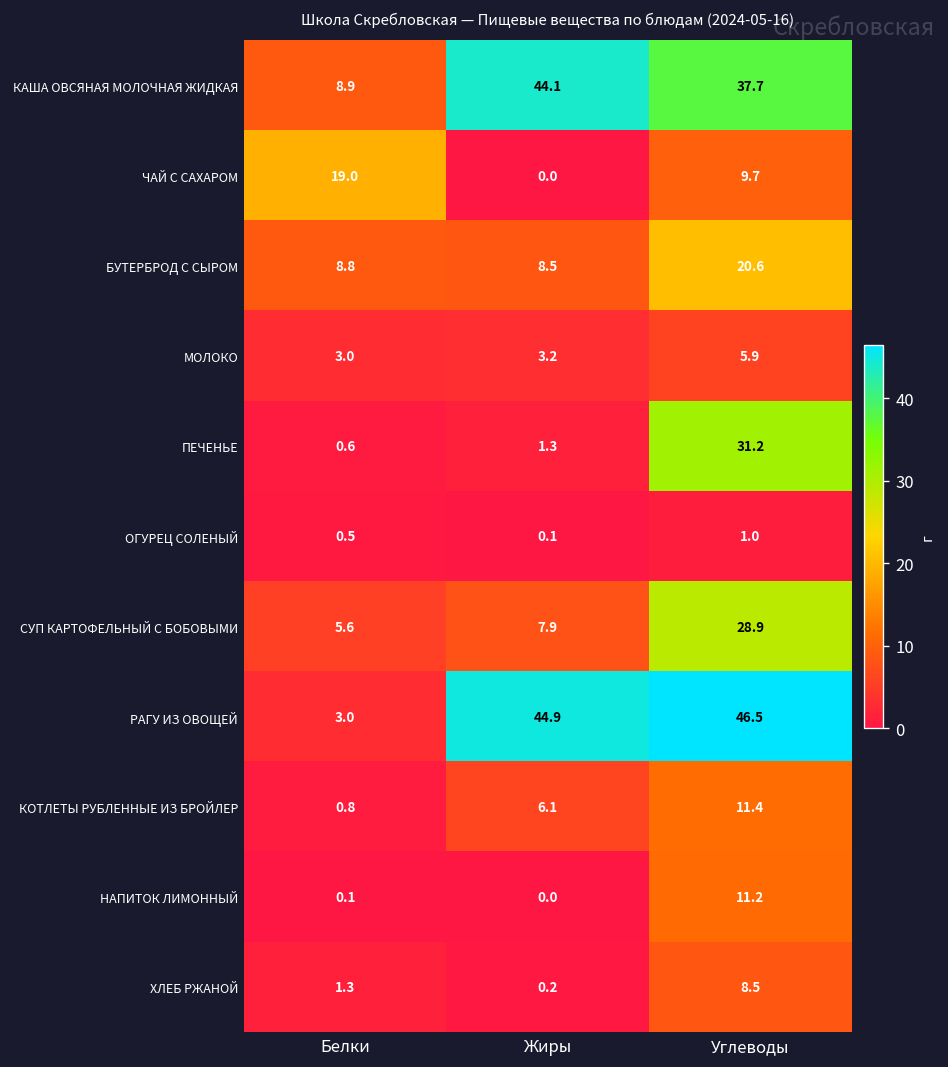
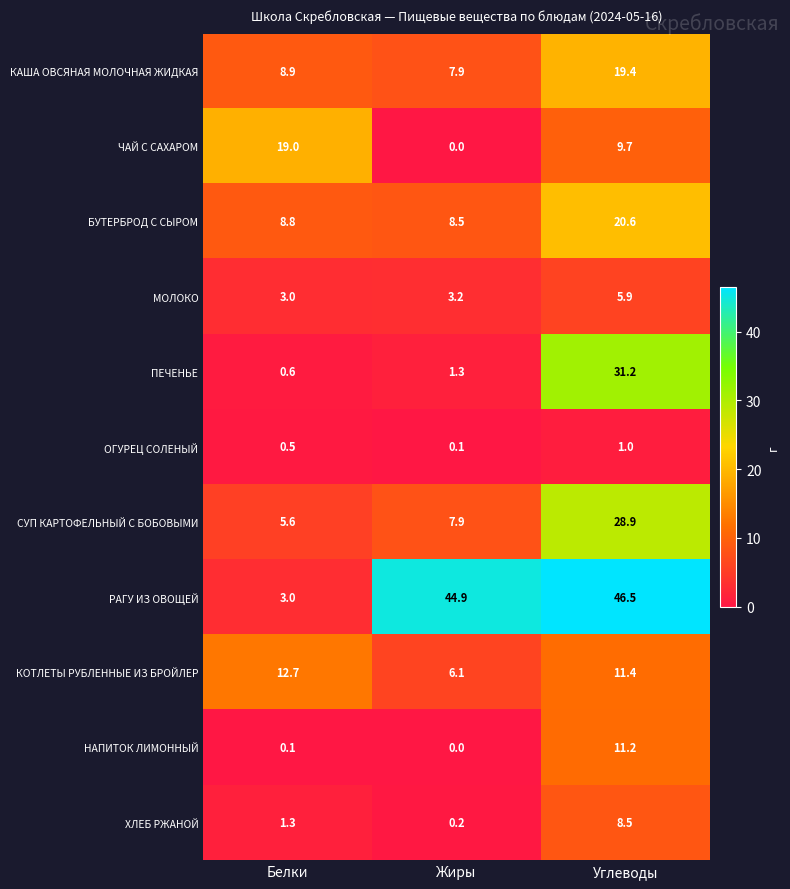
  {
    "КАША ОВСЯНАЯ МОЛОЧНАЯ ЖИДКАЯ": {
      "Белки": 8.9,
-     "Жиры": 44.1,
-     "Углеводы": 37.7
+     "Жиры": 7.9,
+     "Углеводы": 19.4
    },
    "ЧАЙ С САХАРОМ": {
      "Белки": 19.0,
      "Жиры": 0.0,
      "Углеводы": 9.7
    },
    "БУТЕРБРОД С СЫРОМ": {
      "Белки": 8.8,
      "Жиры": 8.5,
      "Углеводы": 20.6
    },
    "МОЛОКО": {
      "Белки": 3.0,
      "Жиры": 3.2,
      "Углеводы": 5.9
    },
    "ПЕЧЕНЬЕ": {
      "Белки": 0.6,
      "Жиры": 1.3,
      "Углеводы": 31.2
    },
    "ОГУРЕЦ СОЛЕНЫЙ": {
      "Белки": 0.5,
      "Жиры": 0.1,
      "Углеводы": 1.0
    },
    "СУП КАРТОФЕЛЬНЫЙ С БОБОВЫМИ": {
      "Белки": 5.6,
      "Жиры": 7.9,
      "Углеводы": 28.9
    },
    "РАГУ ИЗ ОВОЩЕЙ": {
      "Белки": 3.0,
      "Жиры": 44.9,
      "Углеводы": 46.5
    },
    "КОТЛЕТЫ РУБЛЕННЫЕ ИЗ БРОЙЛЕР": {
-     "Белки": 0.8,
+     "Белки": 12.7,
      "Жиры": 6.1,
      "Углеводы": 11.4
    },
    "НАПИТОК ЛИМОННЫЙ": {
      "Белки": 0.1,
      "Жиры": 0.0,
      "Углеводы": 11.2
    },
    "ХЛЕБ РЖАНОЙ": {
      "Белки": 1.3,
      "Жиры": 0.2,
      "Углеводы": 8.5
    }
  }
